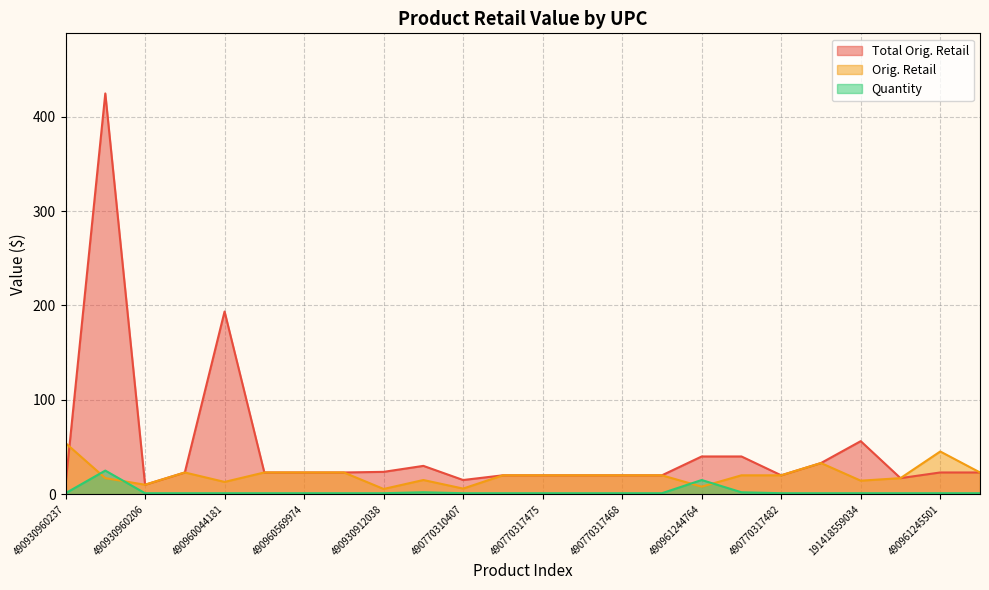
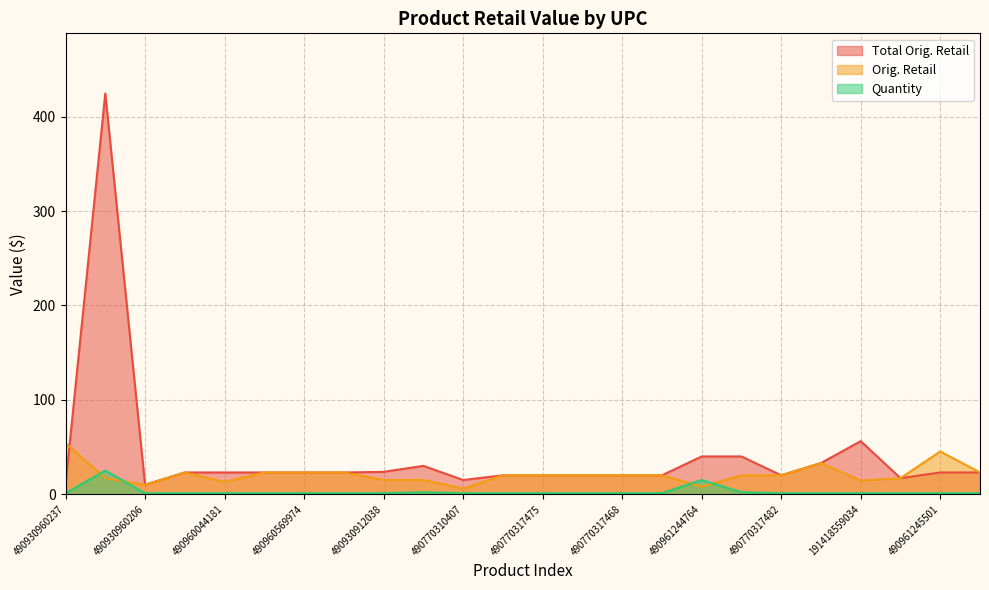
  {
    "Total Orig. Retail": {
      "490930960237": 10,
-     "490960044181": 190,
+     "490960044181": 20,
      "490930912038": 20,
      "490770310407": 10,
      "490961244764": 40,
      "191418559034": 60,
      "490961245501": 20
    },
    "Orig. Retail": {
      "490930960237": 50,
      "490960044181": 10,
-     "490930912038": 6,
+     "490930912038": 15,
      "490770310407": 10,
      "490961244764": 10,
      "191418559034": 10,
      "490961245501": 50
    },
    "Quantity": {
      "490930960237": 0,
      "490930960206": 0,
      "490960044181": 0,
      "490960569974": 0,
      "490930912038": 0,
      "490770310407": 0,
      "490770317475": 0,
      "490770317468": 0,
      "490961244764": 20,
      "490770317482": 0,
      "191418559034": 0,
      "490961245501": 0
    }
  }
